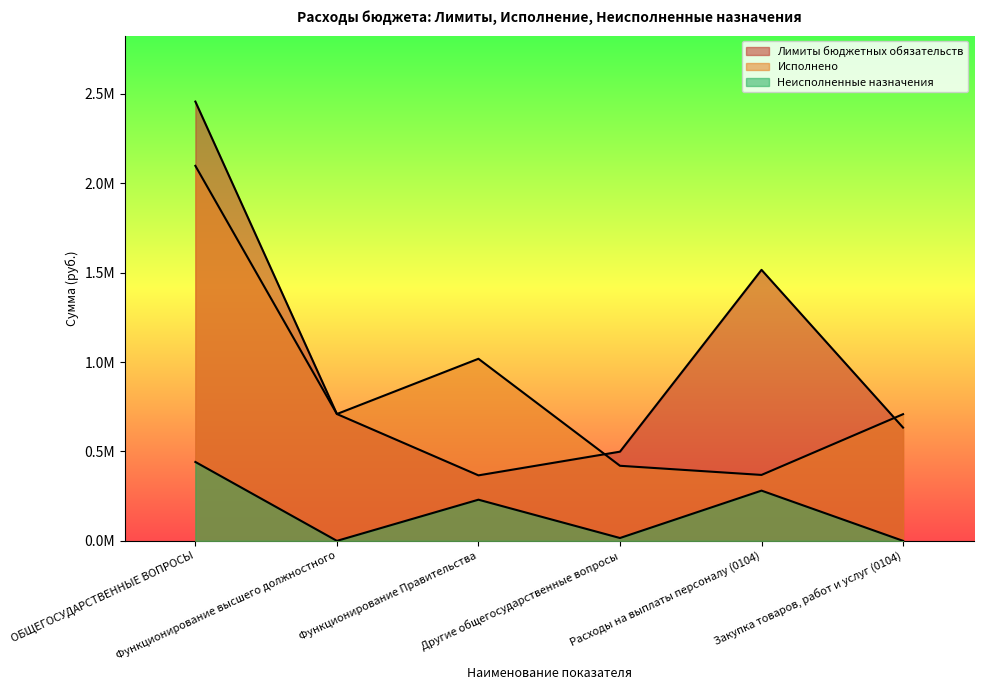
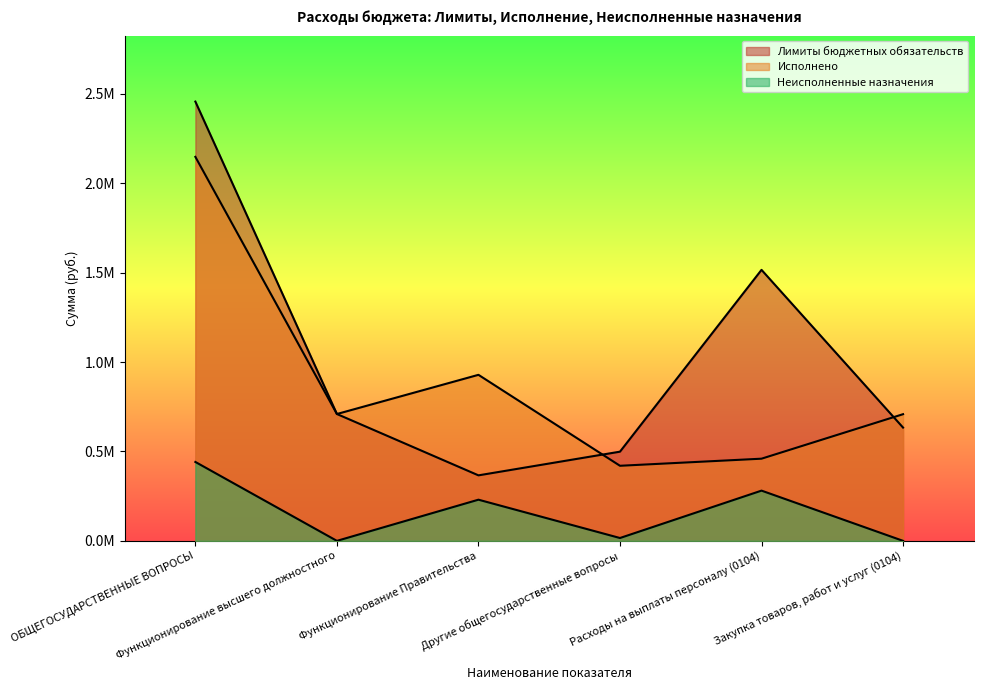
  {
    "Лимиты бюджетных обязательств": {
      "ОБЩЕГОСУДАРСТВЕННЫЕ ВОПРОСЫ": 2460000,
      "Функционирование Правительства": 370000,
      "Другие общегосударственные вопросы": 500000,
      "Расходы на выплаты персоналу (0104)": 1520000,
      "Закупка товаров, работ и услуг (0104)": 630000
    },
    "Исполнено": {
-     "ОБЩЕГОСУДАРСТВЕННЫЕ ВОПРОСЫ": 2100000,
-     "Функционирование Правительства": 1020000,
+     "ОБЩЕГОСУДАРСТВЕННЫЕ ВОПРОСЫ": 2150000,
+     "Функционирование Правительства": 930000,
      "Другие общегосударственные вопросы": 420000,
-     "Расходы на выплаты персоналу (0104)": 370000,
+     "Расходы на выплаты персоналу (0104)": 460000,
      "Закупка товаров, работ и услуг (0104)": 710000
    },
    "Неисполненные назначения": {
      "ОБЩЕГОСУДАРСТВЕННЫЕ ВОПРОСЫ": 440000,
      "Функционирование высшего должностного": 0,
      "Функционирование Правительства": 230000,
      "Другие общегосударственные вопросы": 20000,
      "Расходы на выплаты персоналу (0104)": 280000,
      "Закупка товаров, работ и услуг (0104)": 0
    }
  }
